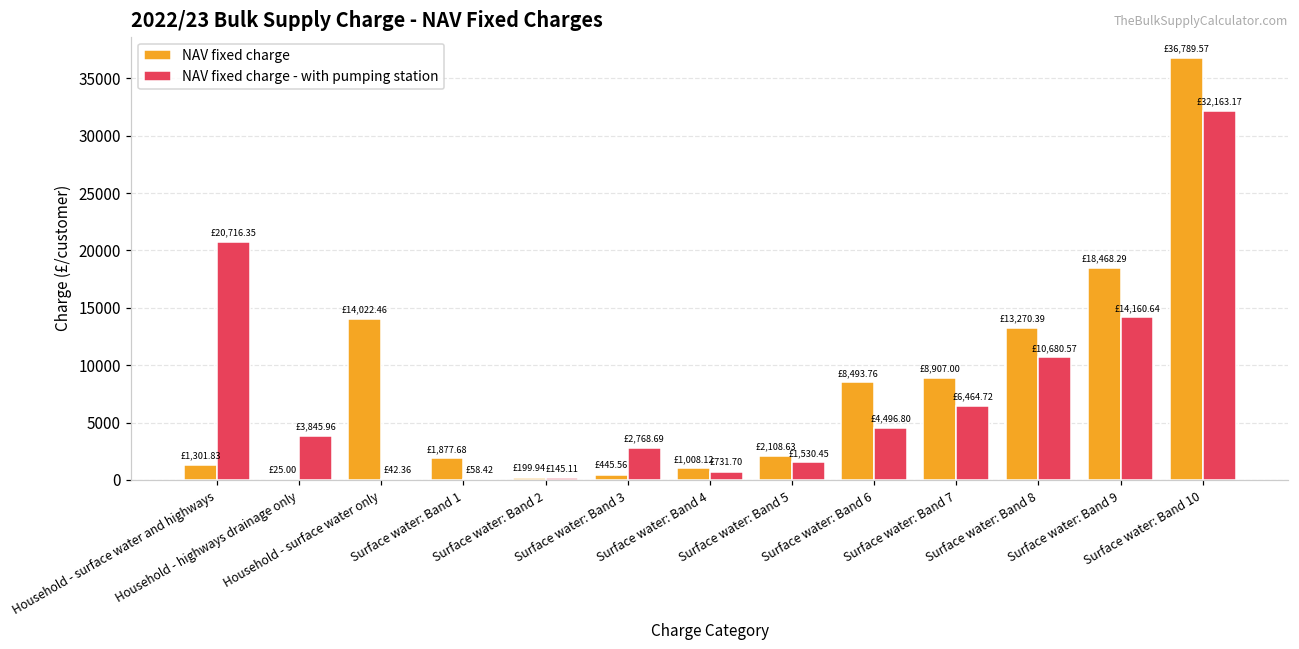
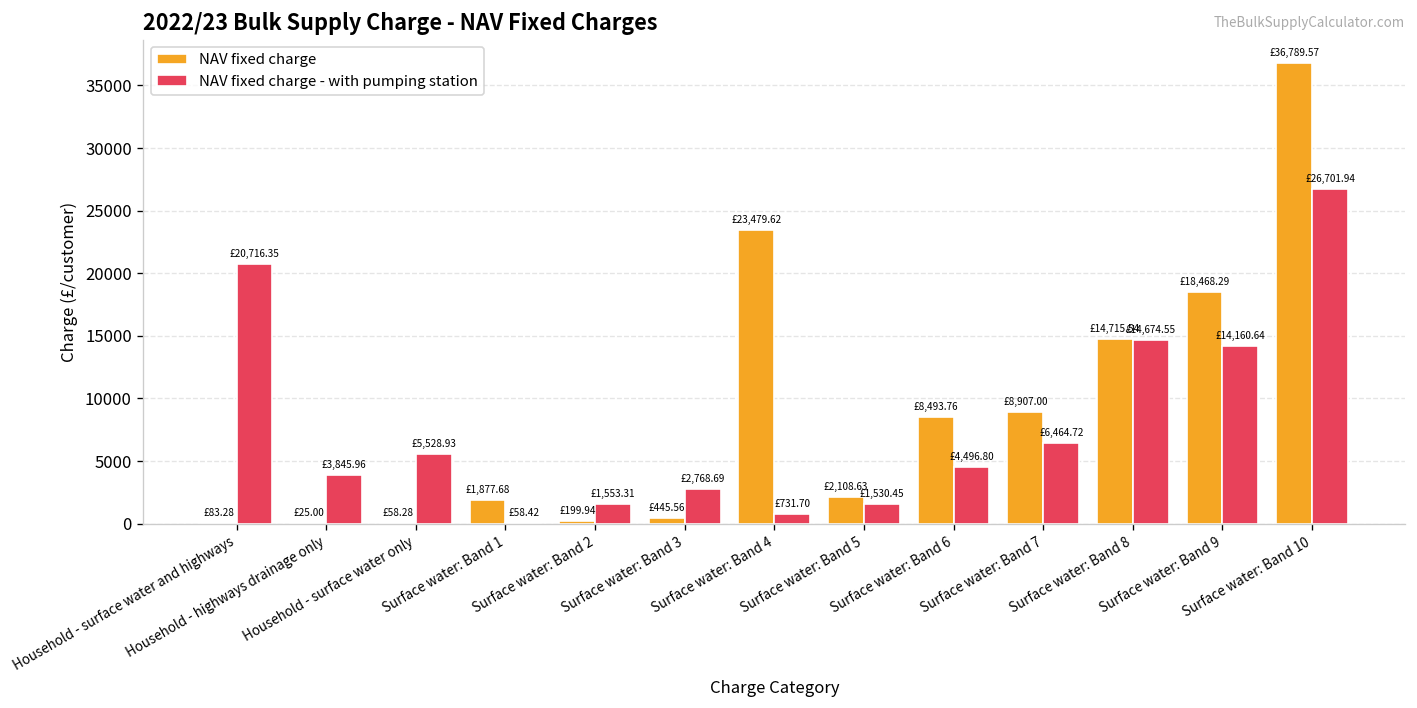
  {
    "NAV fixed charge": {
-     "Household - surface water and highways": "£1,301.83",
+     "Household - surface water and highways": "£83.28",
      "Household - highways drainage only": "£25.00",
-     "Household - surface water only": "£14,022.46",
+     "Household - surface water only": "£58.28",
      "Surface water: Band 1": "£1,877.68",
      "Surface water: Band 2": "£199.94",
      "Surface water: Band 3": "£445.56",
-     "Surface water: Band 4": "£1,008.12",
+     "Surface water: Band 4": "£23,479.62",
      "Surface water: Band 5": "£2,108.63",
      "Surface water: Band 6": "£8,493.76",
      "Surface water: Band 7": "£8,907.00",
-     "Surface water: Band 8": "£13,270.39",
+     "Surface water: Band 8": "£14,715.54",
      "Surface water: Band 9": "£18,468.29",
      "Surface water: Band 10": "£36,789.57"
    },
    "NAV fixed charge - with pumping station": {
      "Household - surface water and highways": "£20,716.35",
      "Household - highways drainage only": "£3,845.96",
-     "Household - surface water only": "£42.36",
+     "Household - surface water only": "£5,528.93",
      "Surface water: Band 1": "£58.42",
-     "Surface water: Band 2": "£145.11",
+     "Surface water: Band 2": "£1,553.31",
      "Surface water: Band 3": "£2,768.69",
      "Surface water: Band 4": "£731.70",
      "Surface water: Band 5": "£1,530.45",
      "Surface water: Band 6": "£4,496.80",
      "Surface water: Band 7": "£6,464.72",
-     "Surface water: Band 8": "£10,680.57",
+     "Surface water: Band 8": "£14,674.55",
      "Surface water: Band 9": "£14,160.64",
-     "Surface water: Band 10": "£32,163.17"
+     "Surface water: Band 10": "£26,701.94"
    }
  }
